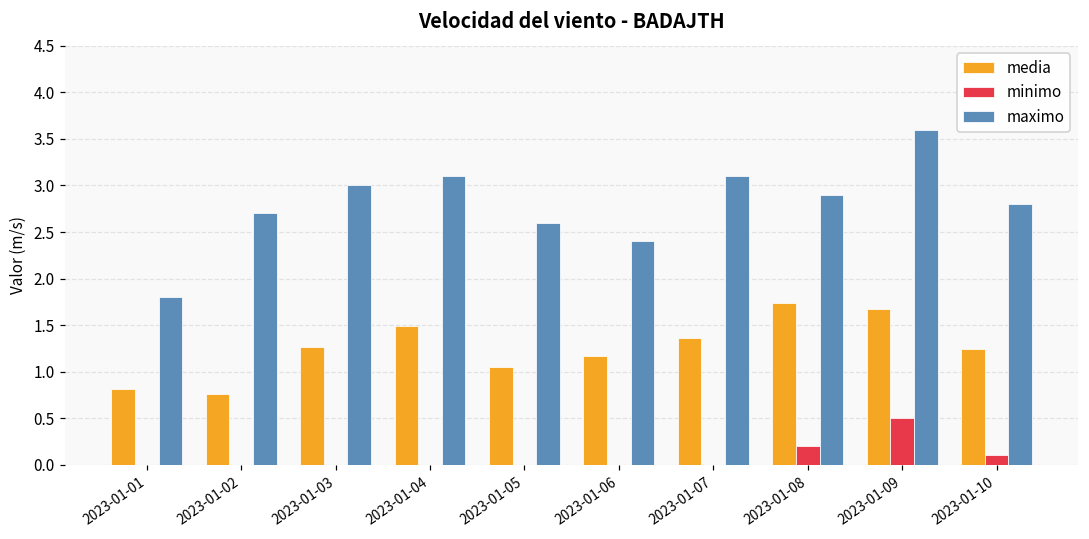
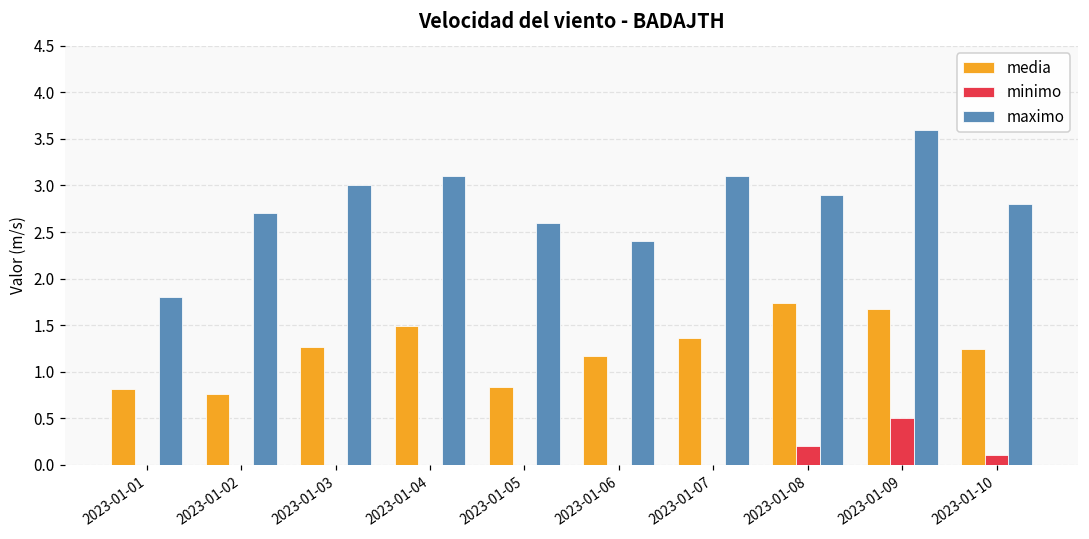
  {
    "media": {
      "2023-01-01": 0.8,
      "2023-01-02": 0.8,
      "2023-01-03": 1.3,
      "2023-01-04": 1.5,
-     "2023-01-05": 1.1,
+     "2023-01-05": 0.8,
      "2023-01-06": 1.2,
      "2023-01-07": 1.4,
      "2023-01-08": 1.7,
      "2023-01-09": 1.7,
      "2023-01-10": 1.2
    },
    "minimo": {
      "2023-01-01": 0.0,
      "2023-01-02": 0.0,
      "2023-01-03": 0.0,
      "2023-01-04": 0.0,
      "2023-01-05": 0.0,
      "2023-01-06": 0.0,
      "2023-01-07": 0.0,
      "2023-01-08": 0.2,
      "2023-01-09": 0.5,
      "2023-01-10": 0.1
    },
    "maximo": {
      "2023-01-01": 1.8,
      "2023-01-02": 2.7,
      "2023-01-03": 3.0,
      "2023-01-04": 3.1,
      "2023-01-05": 2.6,
      "2023-01-06": 2.4,
      "2023-01-07": 3.1,
      "2023-01-08": 2.9,
      "2023-01-09": 3.6,
      "2023-01-10": 2.8
    }
  }
